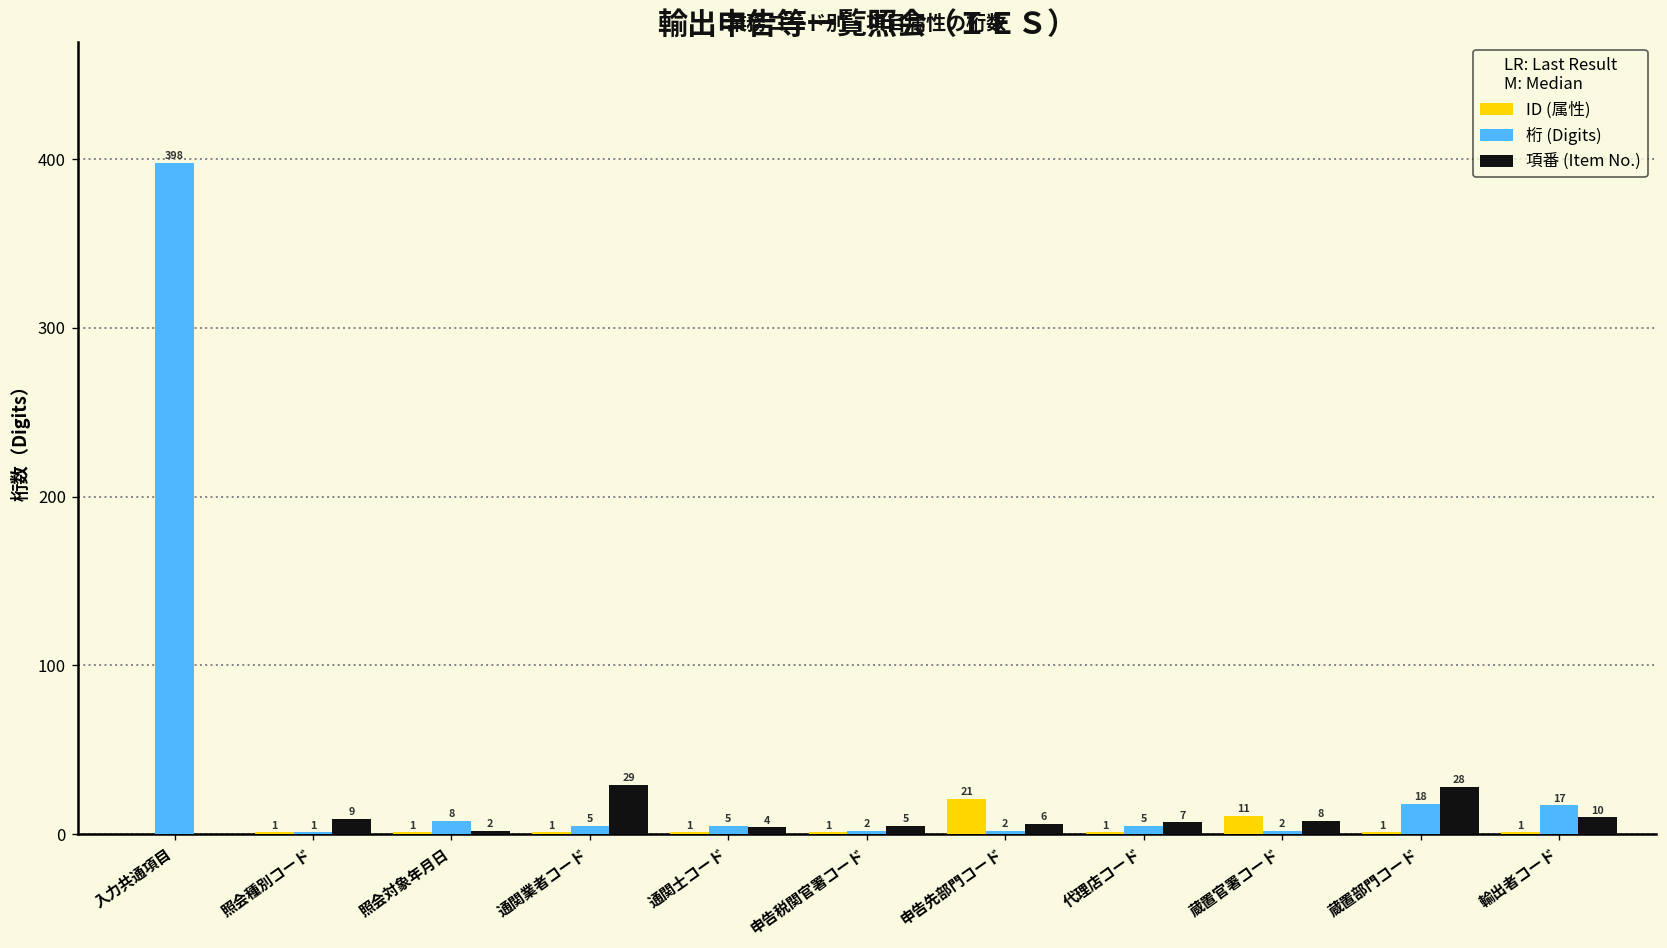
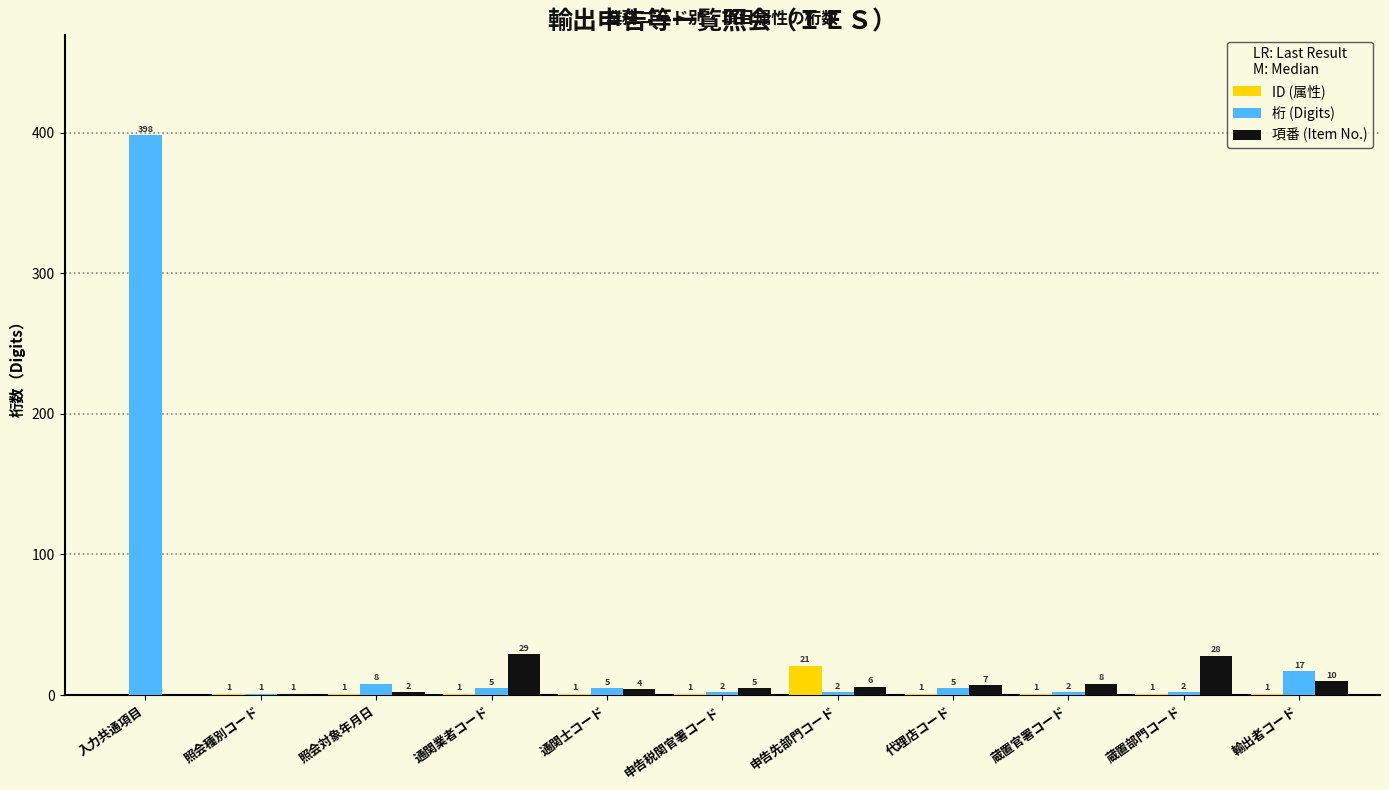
  {
    "ID (属性)": {
      "照会種別コード": 1,
      "照会対象年月日": 1,
      "通関業者コード": 1,
      "通関士コード": 1,
      "申告税関官署コード": 1,
      "申告先部門コード": 21,
      "代理店コード": 1,
-     "蔵置官署コード": 11,
+     "蔵置官署コード": 1,
      "蔵置部門コード": 1,
      "輸出者コード": 1
    },
    "桁 (Digits)": {
      "入力共通項目": 398,
      "照会種別コード": 1,
      "照会対象年月日": 8,
      "通関業者コード": 5,
      "通関士コード": 5,
      "申告税関官署コード": 2,
      "申告先部門コード": 2,
      "代理店コード": 5,
      "蔵置官署コード": 2,
-     "蔵置部門コード": 18,
+     "蔵置部門コード": 2,
      "輸出者コード": 17
    },
    "項番 (Item No.)": {
-     "照会種別コード": 9,
+     "照会種別コード": 1,
      "照会対象年月日": 2,
      "通関業者コード": 29,
      "通関士コード": 4,
      "申告税関官署コード": 5,
      "申告先部門コード": 6,
      "代理店コード": 7,
      "蔵置官署コード": 8,
      "蔵置部門コード": 28,
      "輸出者コード": 10
    }
  }
